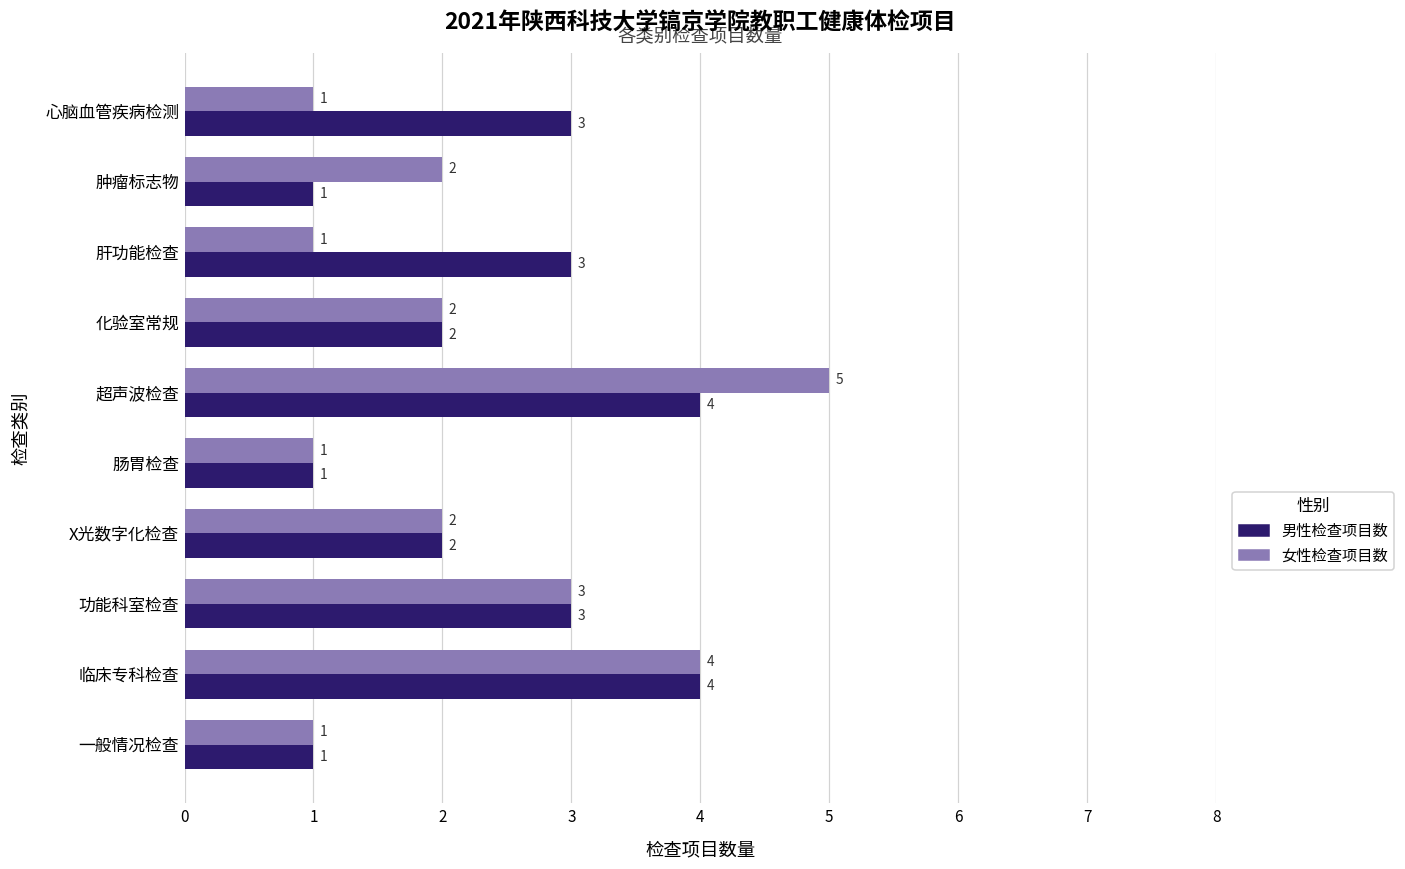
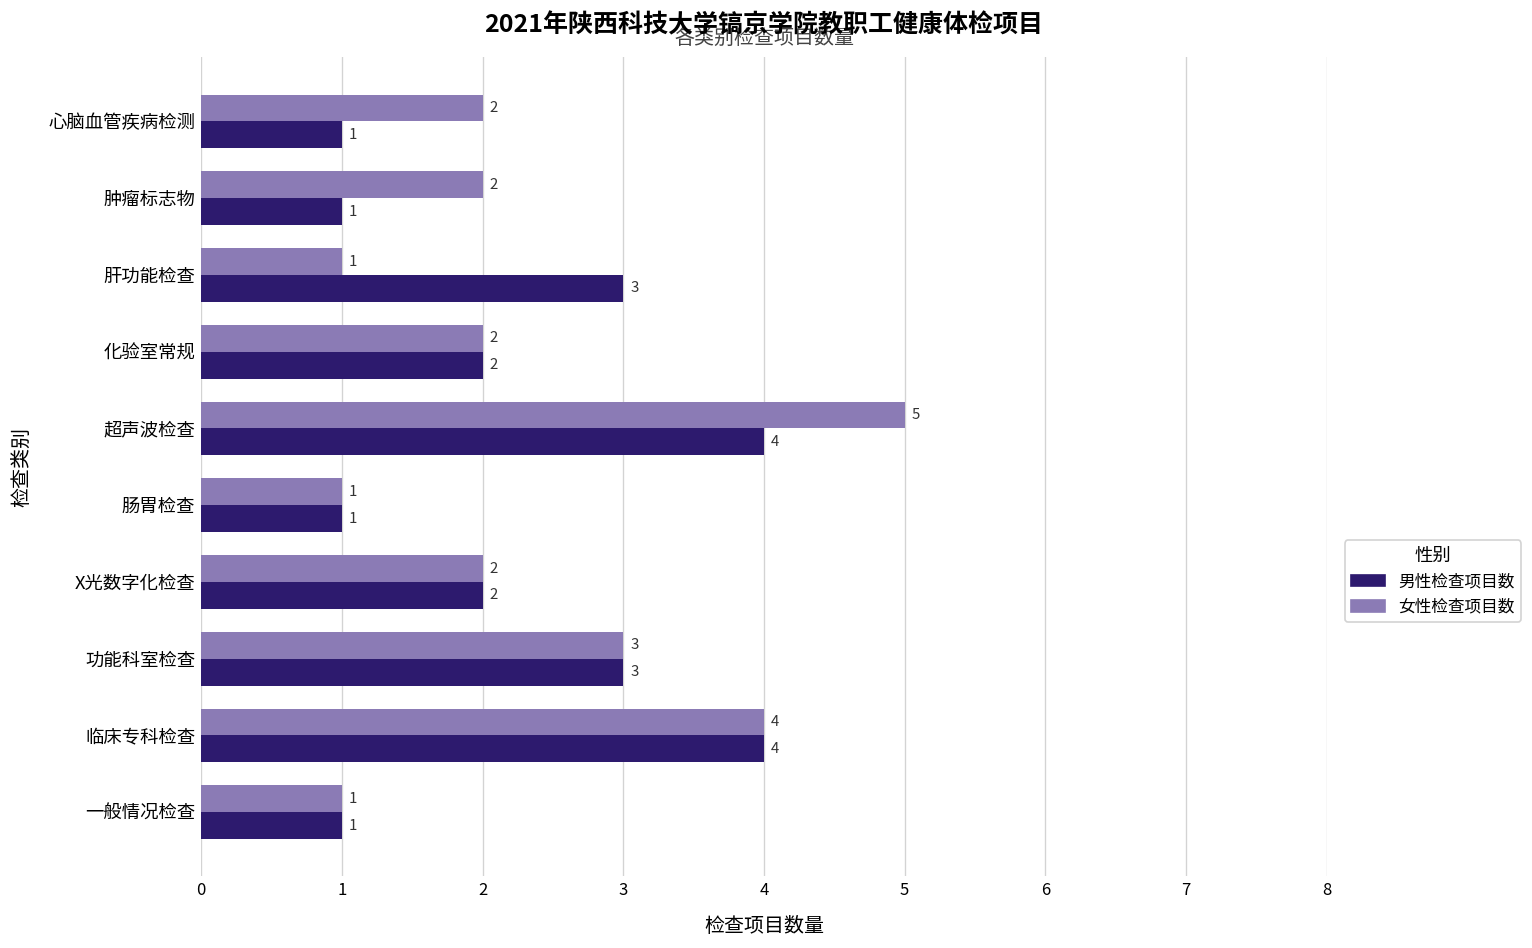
  {
    "男性检查项目数": {
-     "心脑血管疾病检测": 3,
+     "心脑血管疾病检测": 1,
      "肿瘤标志物": 1,
      "肝功能检查": 3,
      "化验室常规": 2,
      "超声波检查": 4,
      "肠胃检查": 1,
      "X光数字化检查": 2,
      "功能科室检查": 3,
      "临床专科检查": 4,
      "一般情况检查": 1
    },
    "女性检查项目数": {
-     "心脑血管疾病检测": 1,
+     "心脑血管疾病检测": 2,
      "肿瘤标志物": 2,
      "肝功能检查": 1,
      "化验室常规": 2,
      "超声波检查": 5,
      "肠胃检查": 1,
      "X光数字化检查": 2,
      "功能科室检查": 3,
      "临床专科检查": 4,
      "一般情况检查": 1
    }
  }
